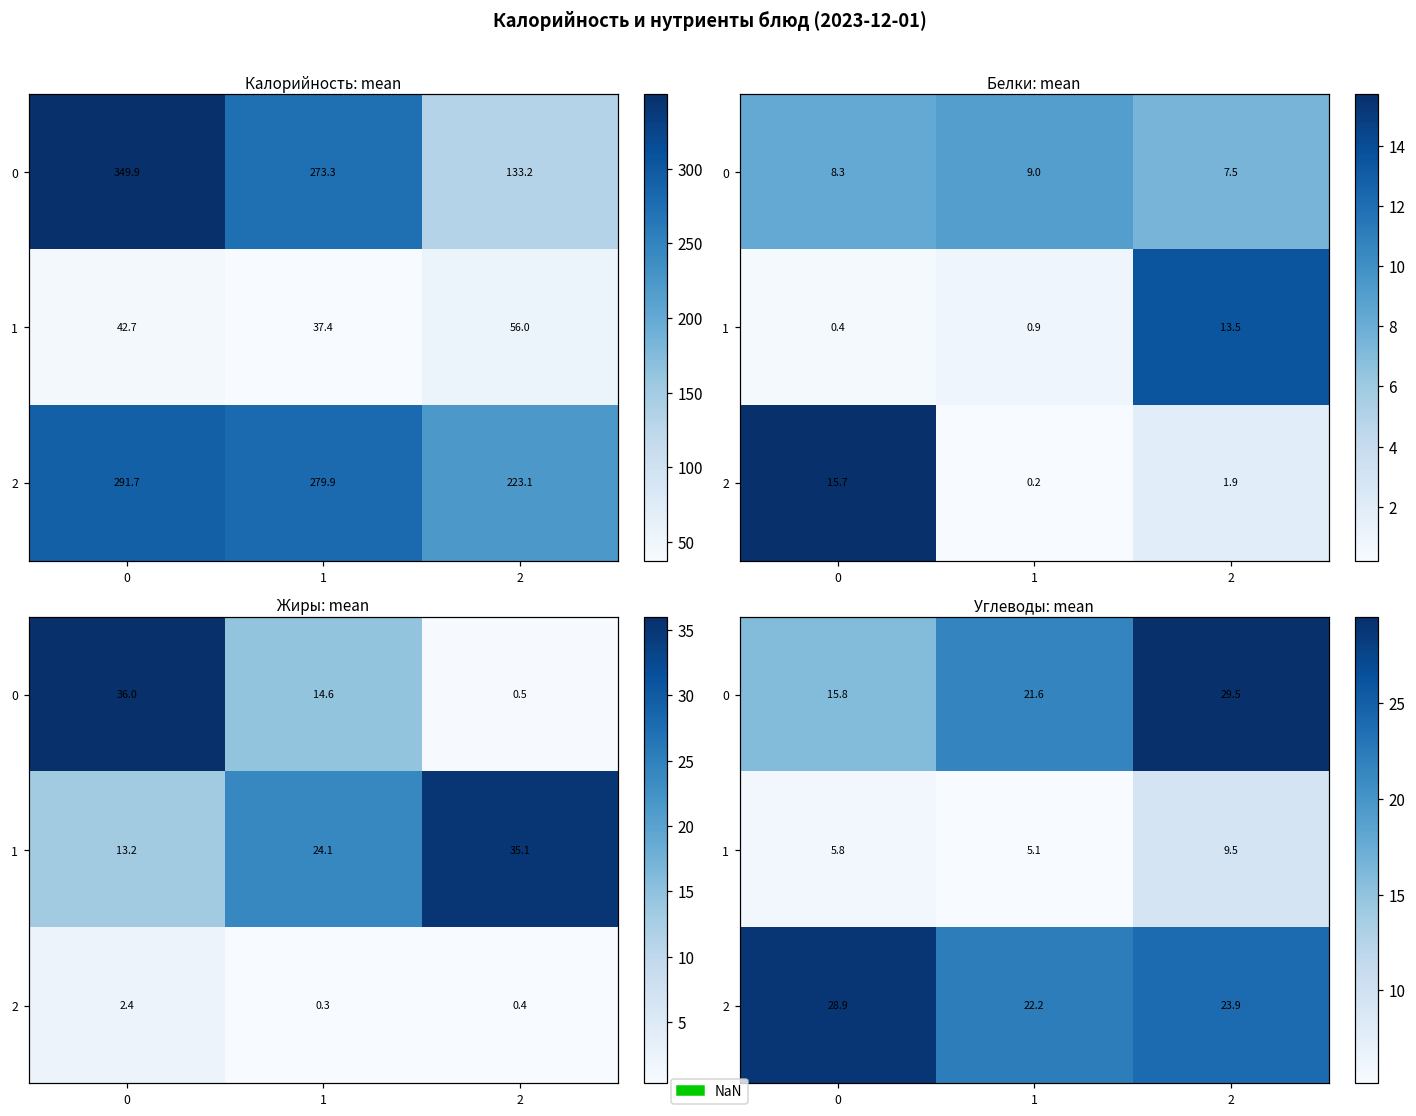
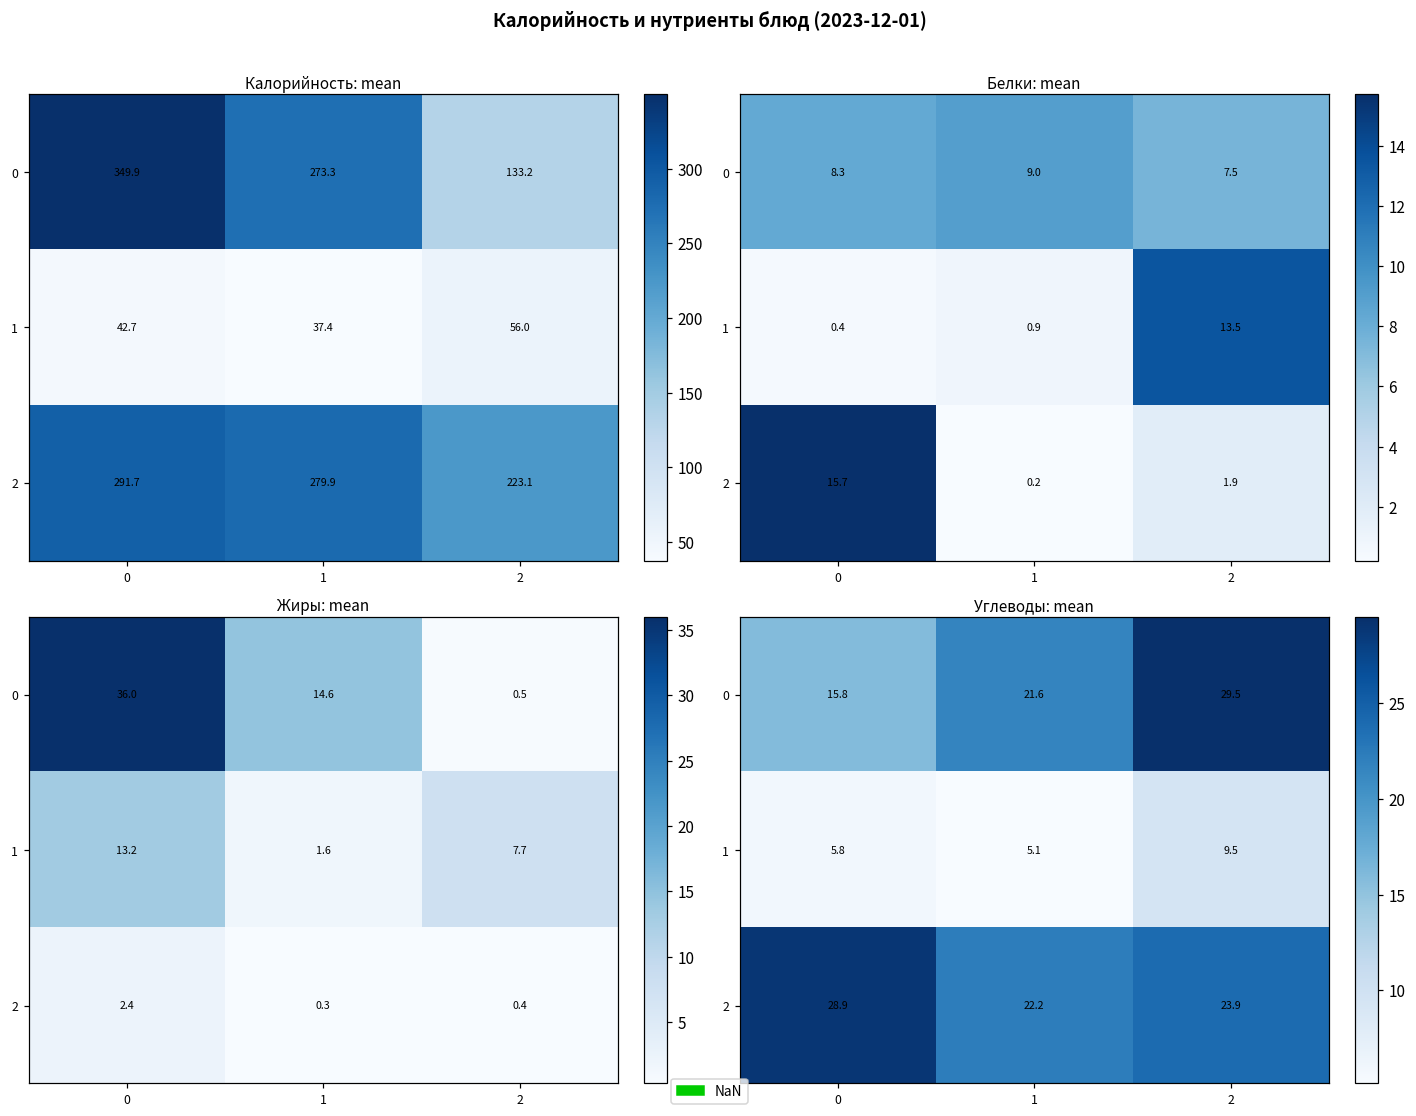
  {
    "Калорийность: mean": {
      "0": {
        "0": 349.9,
        "1": 273.3,
        "2": 133.2
      },
      "1": {
        "0": 42.7,
        "1": 37.4,
        "2": 56.0
      },
      "2": {
        "0": 291.7,
        "1": 279.9,
        "2": 223.1
      }
    },
    "Белки: mean": {
      "0": {
        "0": 8.3,
        "1": 9.0,
        "2": 7.5
      },
      "1": {
        "0": 0.4,
        "1": 0.9,
        "2": 13.5
      },
      "2": {
        "0": 15.7,
        "1": 0.2,
        "2": 1.9
      }
    },
    "Жиры: mean": {
      "0": {
        "0": 36.0,
        "1": 14.6,
        "2": 0.5
      },
      "1": {
        "0": 13.2,
-       "1": 24.1,
-       "2": 35.1
+       "1": 1.6,
+       "2": 7.7
      },
      "2": {
        "0": 2.4,
        "1": 0.3,
        "2": 0.4
      }
    },
    "Углеводы: mean": {
      "0": {
        "0": 15.8,
        "1": 21.6,
        "2": 29.5
      },
      "1": {
        "0": 5.8,
        "1": 5.1,
        "2": 9.5
      },
      "2": {
        "0": 28.9,
        "1": 22.2,
        "2": 23.9
      }
    }
  }
